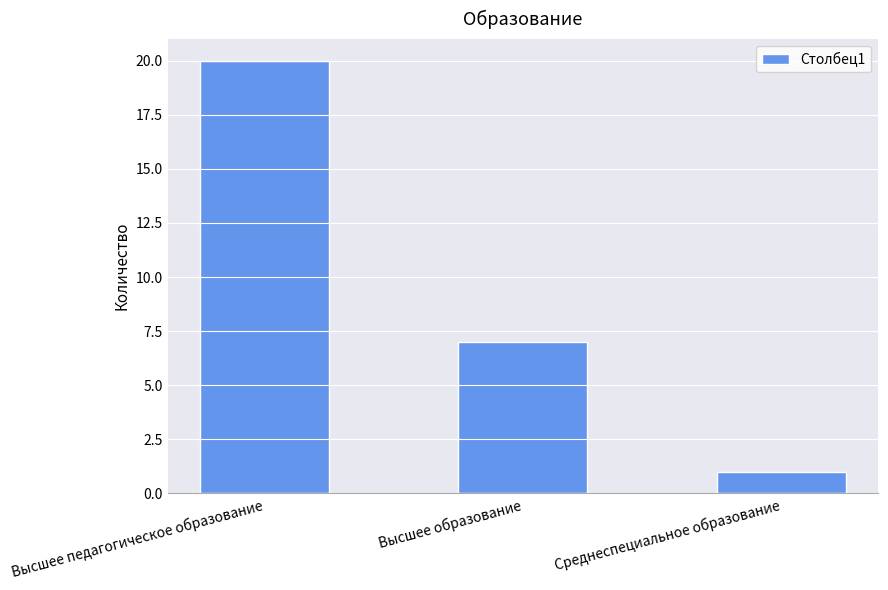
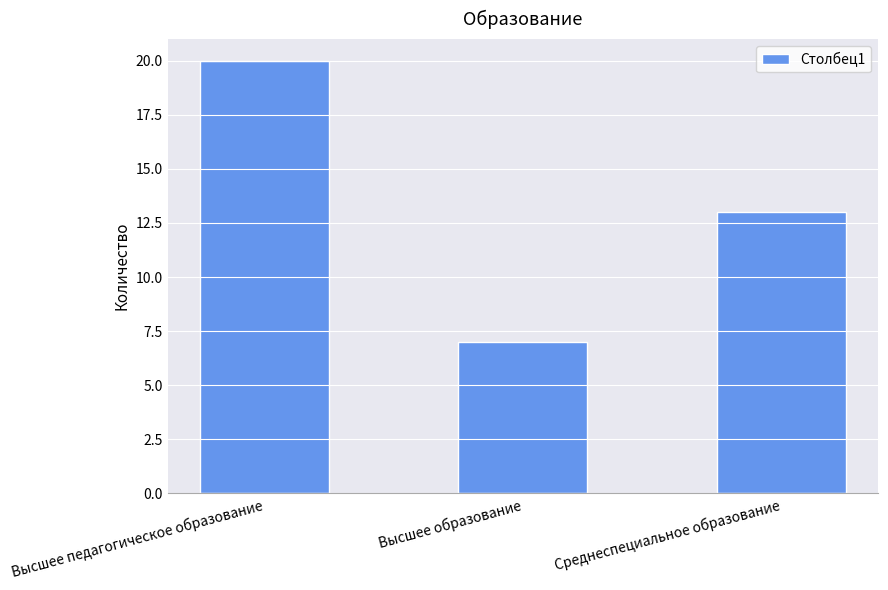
  {
    "Высшее педагогическое образование": 20,
    "Высшее образование": 7,
-   "Среднеспециальное образование": 1
+   "Среднеспециальное образование": 13
  }
